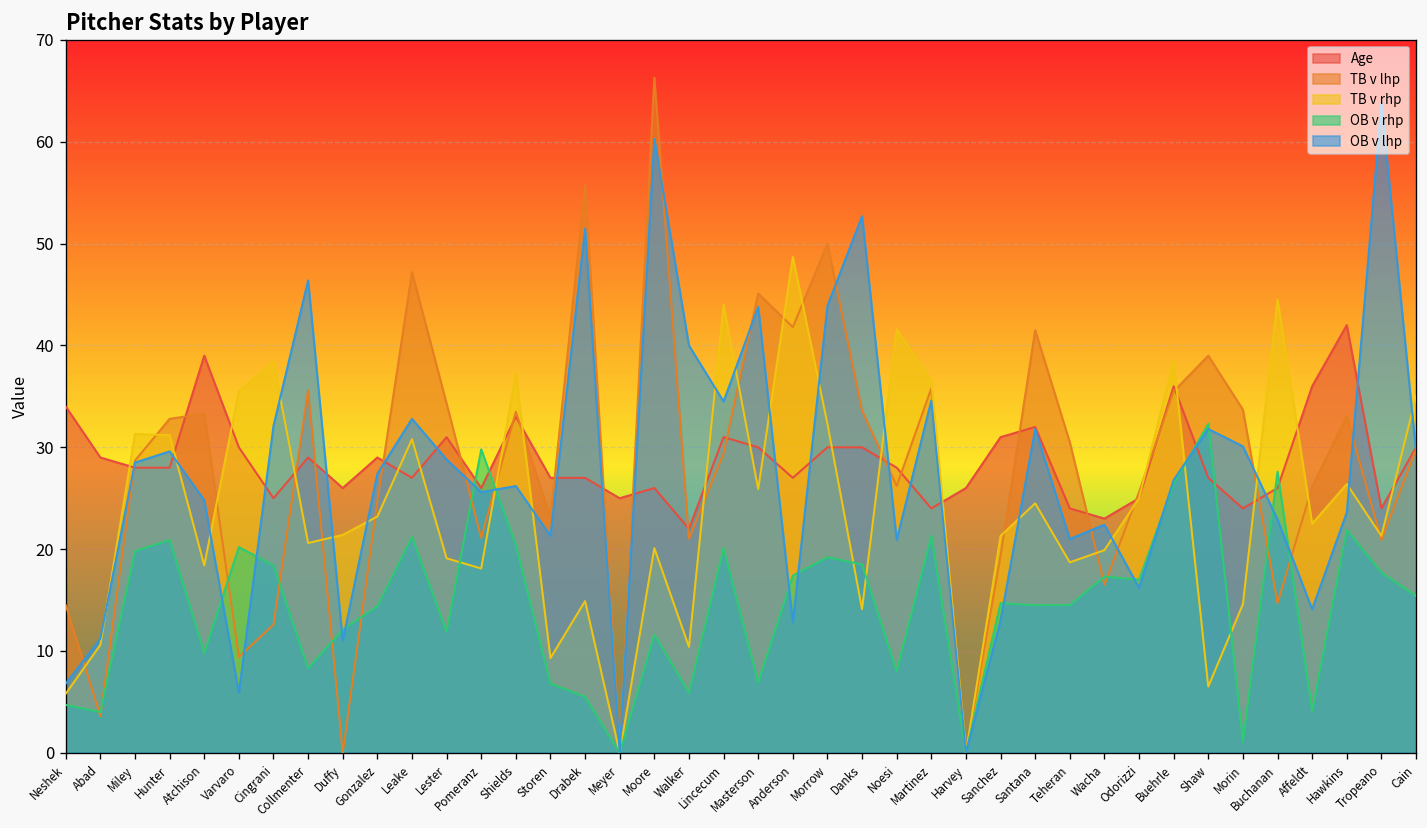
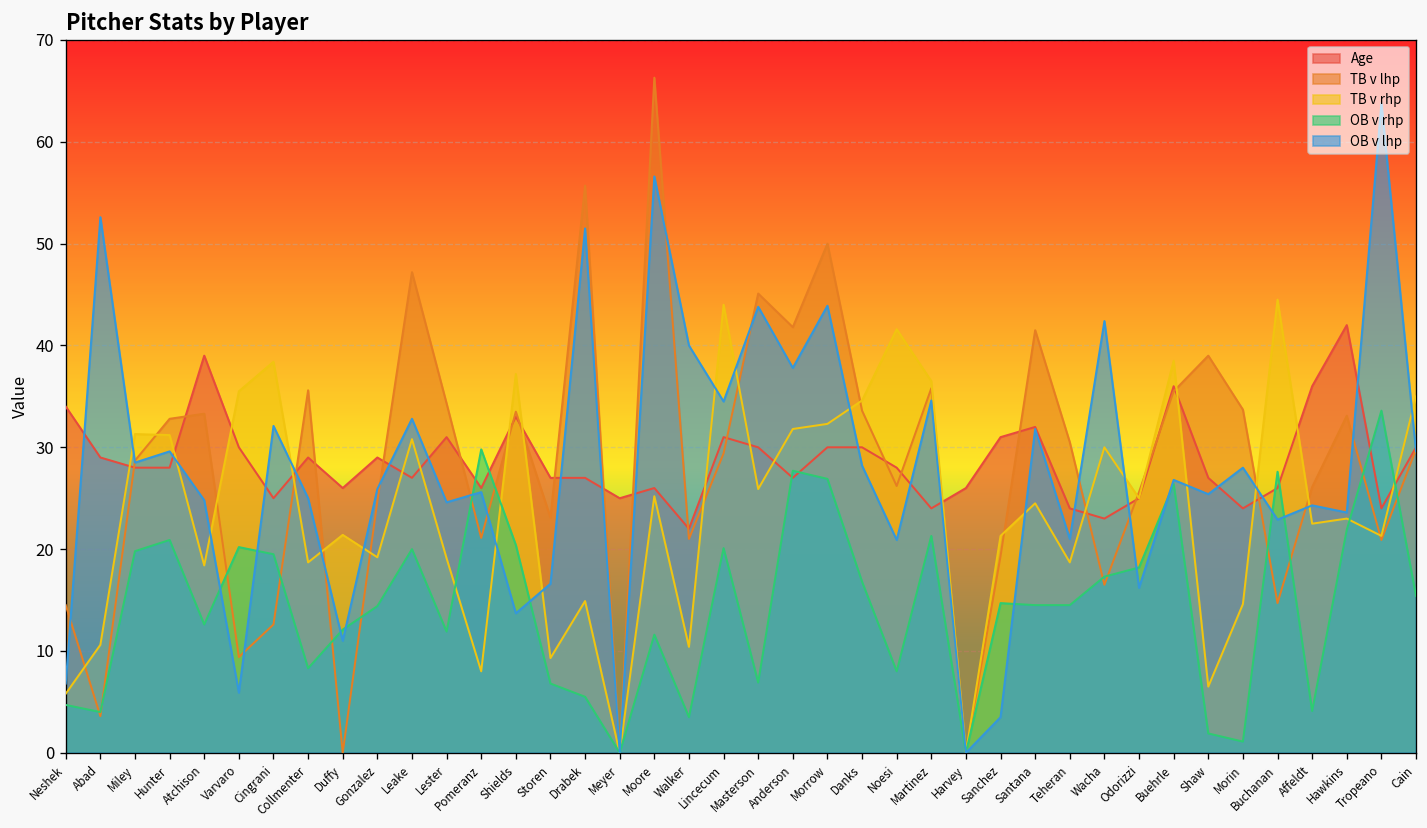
  {
    "TB v rhp": {
      "Neshek": 6,
      "Abad": 11,
      "Miley": 31,
      "Hunter": 31,
      "Atchison": 18,
      "Varvaro": 36,
      "Cingrani": 38,
-     "Collmenter": 21,
+     "Collmenter": 19,
      "Duffy": 21,
-     "Gonzalez": 23,
+     "Gonzalez": 19,
      "Leake": 31,
      "Lester": 19,
-     "Pomeranz": 18,
+     "Pomeranz": 8,
      "Shields": 37,
      "Storen": 9,
      "Drabek": 15,
-     "Moore": 20,
+     "Moore": 25,
      "Walker": 10,
      "Lincecum": 44,
      "Masterson": 26,
-     "Anderson": 49,
+     "Anderson": 32,
      "Morrow": 32,
-     "Danks": 14,
+     "Danks": 35,
      "Noesi": 42,
      "Martinez": 37,
      "Sanchez": 21,
      "Santana": 25,
      "Teheran": 19,
-     "Wacha": 20,
+     "Wacha": 30,
      "Buehrle": 39,
      "Shaw": 7,
      "Morin": 15,
      "Buchanan": 45,
      "Affeldt": 23,
-     "Hawkins": 26,
+     "Hawkins": 23,
      "Tropeano": 21,
      "Cain": 35
    },
    "OB v rhp": {
      "Neshek": 5,
      "Abad": 4,
      "Miley": 20,
      "Hunter": 21,
-     "Atchison": 10,
+     "Atchison": 13,
      "Varvaro": 20,
-     "Cingrani": 18,
+     "Cingrani": 20,
      "Collmenter": 8,
      "Duffy": 12,
      "Gonzalez": 14,
-     "Leake": 21,
+     "Leake": 20,
      "Lester": 12,
      "Pomeranz": 30,
      "Shields": 20,
      "Storen": 7,
      "Drabek": 6,
      "Moore": 12,
-     "Walker": 6,
+     "Walker": 4,
      "Lincecum": 20,
      "Masterson": 7,
-     "Anderson": 17,
-     "Morrow": 19,
-     "Danks": 19,
+     "Anderson": 28,
+     "Morrow": 27,
+     "Danks": 17,
      "Noesi": 8,
      "Martinez": 21,
      "Sanchez": 15,
      "Santana": 15,
      "Teheran": 15,
      "Wacha": 17,
-     "Odorizzi": 17,
+     "Odorizzi": 18,
      "Buehrle": 26,
-     "Shaw": 32,
+     "Shaw": 2,
      "Morin": 1,
      "Buchanan": 28,
      "Affeldt": 4,
      "Hawkins": 22,
-     "Tropeano": 18,
+     "Tropeano": 34,
      "Cain": 15
    },
    "OB v lhp": {
      "Neshek": 7,
-     "Abad": 11,
+     "Abad": 53,
      "Hunter": 30,
      "Atchison": 25,
      "Varvaro": 6,
      "Cingrani": 32,
-     "Collmenter": 46,
+     "Collmenter": 25,
      "Duffy": 11,
-     "Gonzalez": 27,
+     "Gonzalez": 26,
      "Leake": 33,
-     "Lester": 29,
+     "Lester": 25,
      "Pomeranz": 26,
-     "Shields": 26,
-     "Storen": 21,
+     "Shields": 14,
+     "Storen": 17,
      "Drabek": 52,
-     "Moore": 60,
+     "Moore": 57,
      "Walker": 40,
      "Lincecum": 35,
      "Masterson": 44,
-     "Anderson": 13,
+     "Anderson": 38,
      "Morrow": 44,
-     "Danks": 53,
+     "Danks": 28,
      "Noesi": 21,
      "Martinez": 35,
-     "Sanchez": 13,
+     "Sanchez": 4,
      "Teheran": 21,
-     "Wacha": 22,
+     "Wacha": 42,
      "Odorizzi": 16,
      "Buehrle": 27,
-     "Shaw": 32,
-     "Morin": 30,
+     "Shaw": 25,
+     "Morin": 28,
      "Buchanan": 23,
-     "Affeldt": 14,
+     "Affeldt": 24,
      "Hawkins": 24
    }
  }
